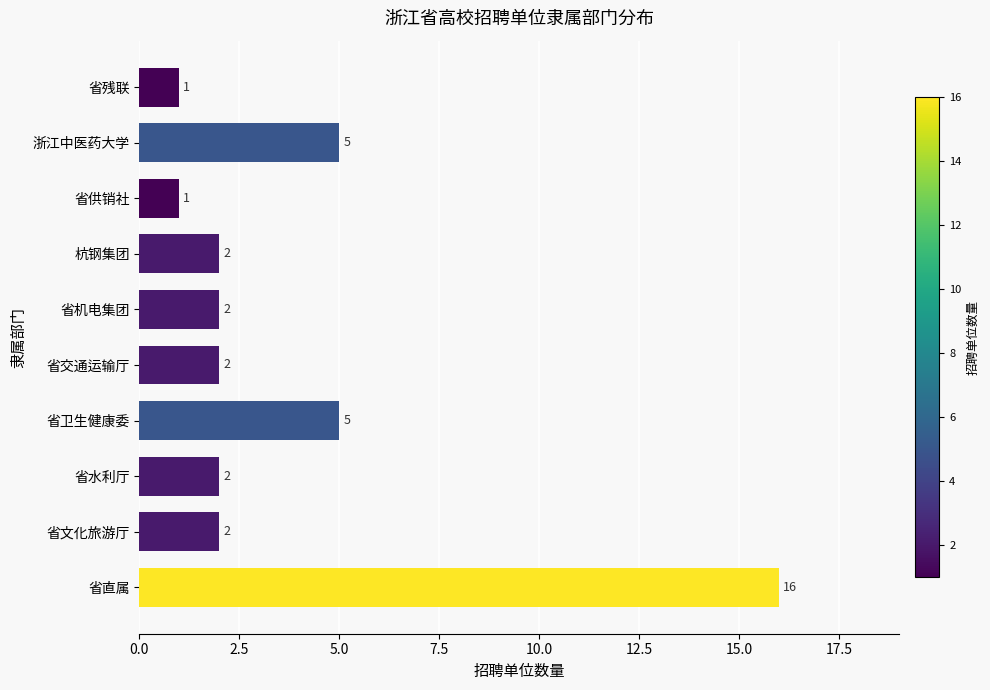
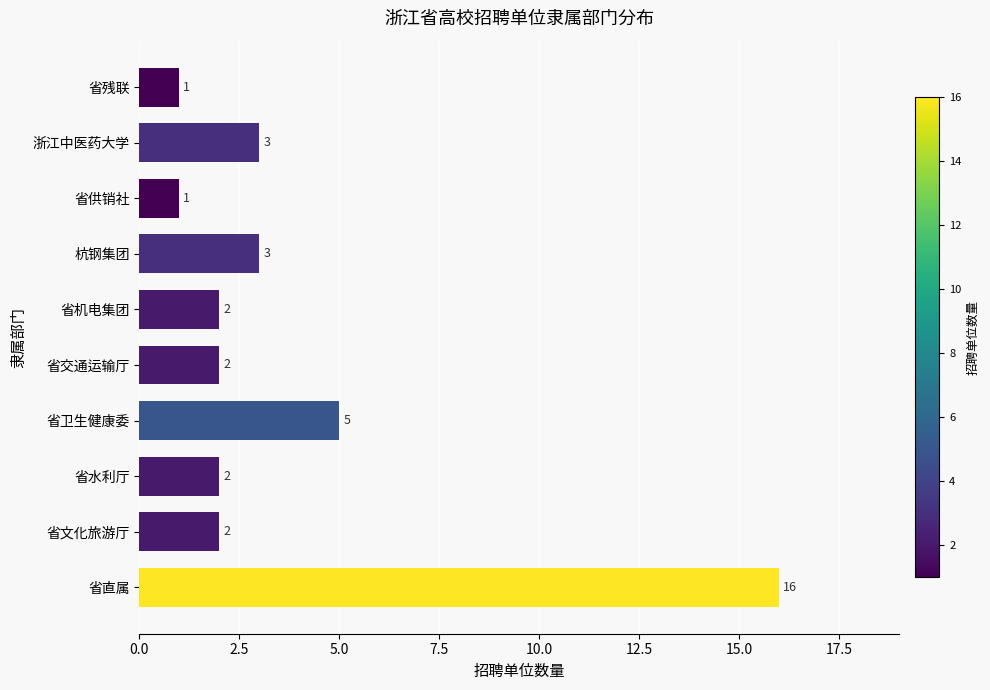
  {
    "省残联": 1,
-   "浙江中医药大学": 5,
+   "浙江中医药大学": 3,
    "省供销社": 1,
-   "杭钢集团": 2,
+   "杭钢集团": 3,
    "省机电集团": 2,
    "省交通运输厅": 2,
    "省卫生健康委": 5,
    "省水利厅": 2,
    "省文化旅游厅": 2,
    "省直属": 16
  }
